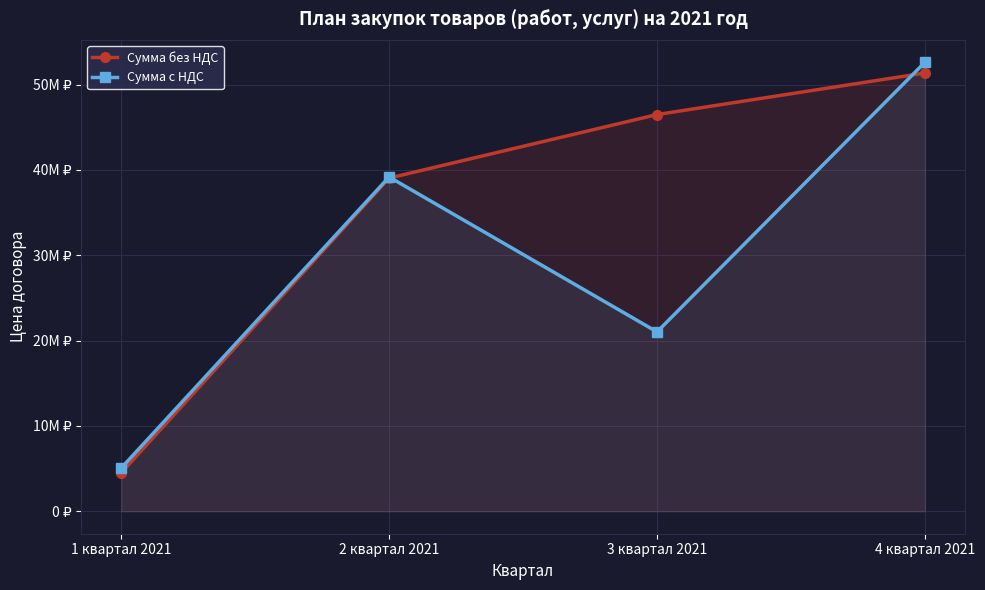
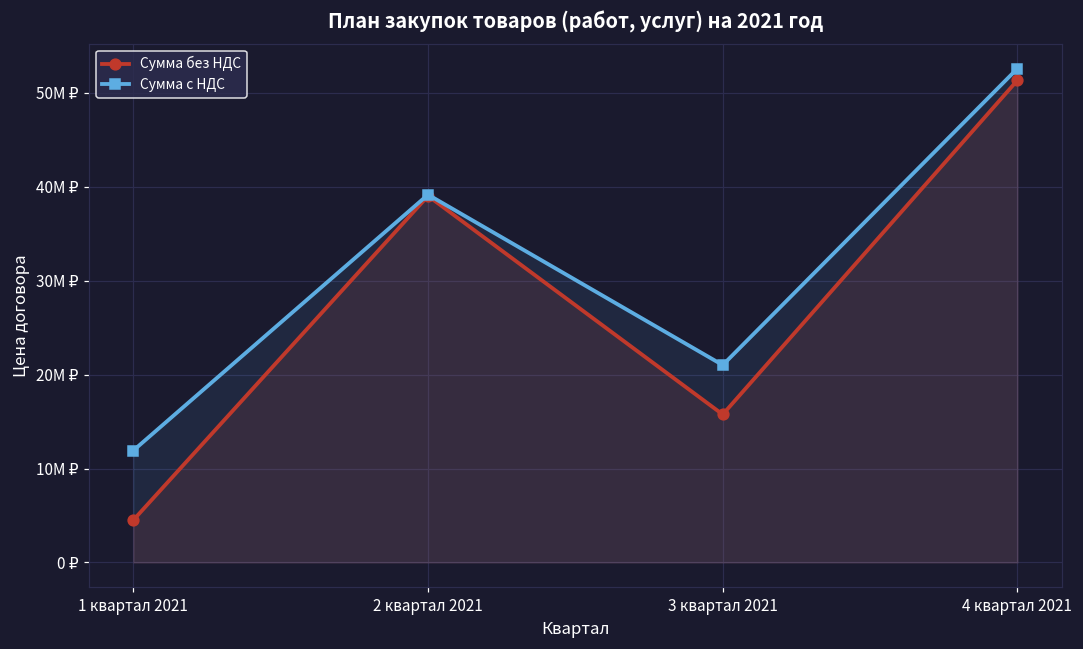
  {
    "Сумма без НДС": {
      "1 квартал 2021": "5M ₽",
-     "3 квартал 2021": "46M ₽",
+     "3 квартал 2021": "16M ₽",
      "4 квартал 2021": "51M ₽"
    },
    "Сумма с НДС": {
-     "1 квартал 2021": "5M ₽",
+     "1 квартал 2021": "12M ₽",
      "3 квартал 2021": "21M ₽",
      "4 квартал 2021": "53M ₽"
    }
  }
